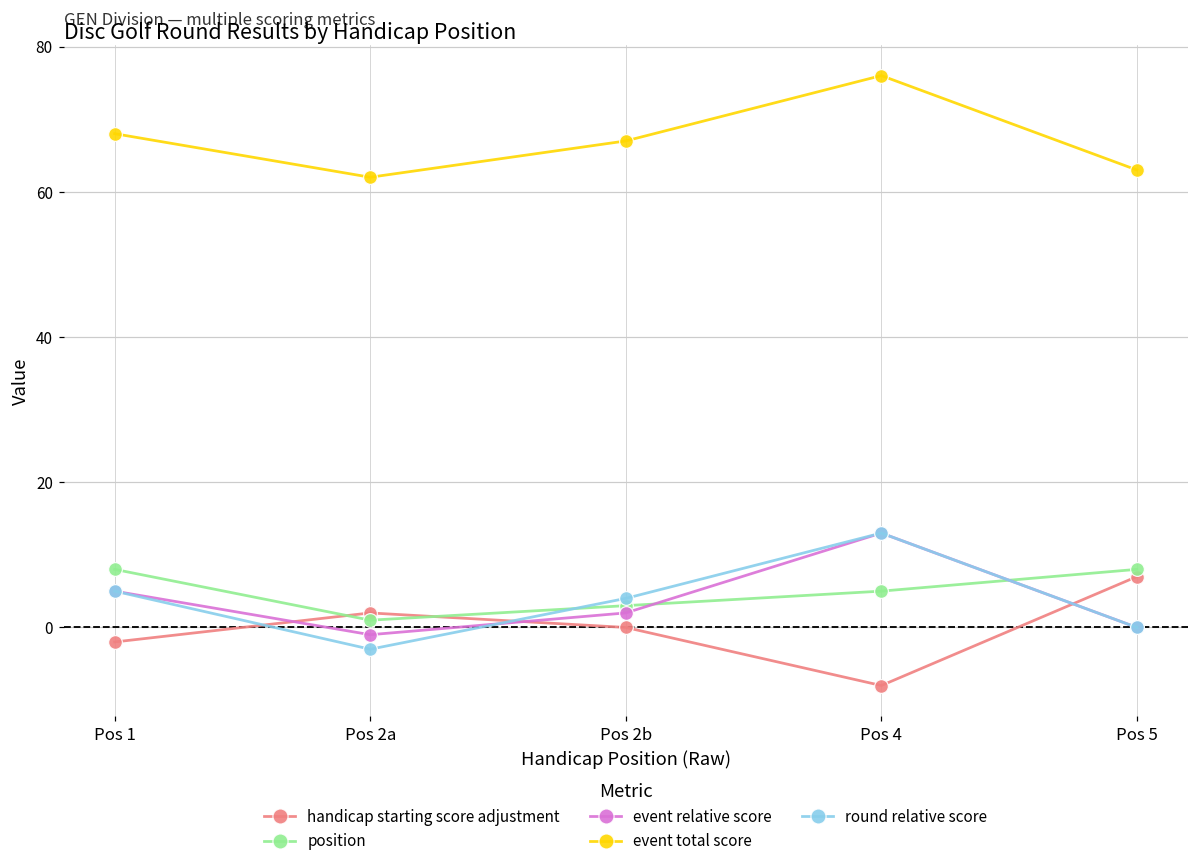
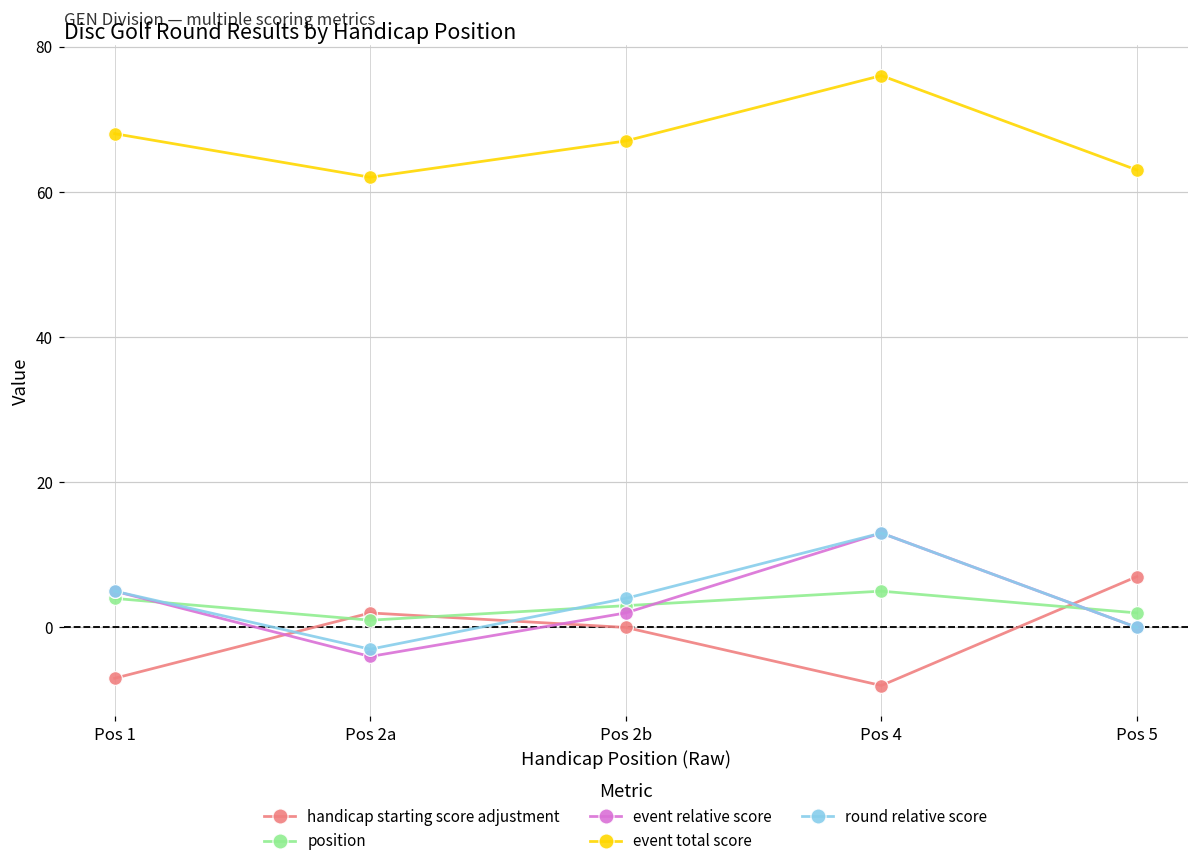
  {
    "handicap starting score adjustment": {
-     "Pos 1": -2,
+     "Pos 1": -7,
      "Pos 2a": 2,
      "Pos 2b": 0,
      "Pos 4": -8,
      "Pos 5": 7
    },
    "position": {
-     "Pos 1": 8,
+     "Pos 1": 4,
      "Pos 2a": 1,
      "Pos 2b": 3,
      "Pos 4": 5,
-     "Pos 5": 8
+     "Pos 5": 2
    },
    "event relative score": {
-     "Pos 2a": -1,
+     "Pos 2a": -4,
      "Pos 2b": 2
    },
    "event total score": {
      "Pos 1": 68,
      "Pos 2a": 62,
      "Pos 2b": 67,
      "Pos 4": 76,
      "Pos 5": 63
    },
    "round relative score": {
      "Pos 2a": -3,
      "Pos 2b": 4
    }
  }
